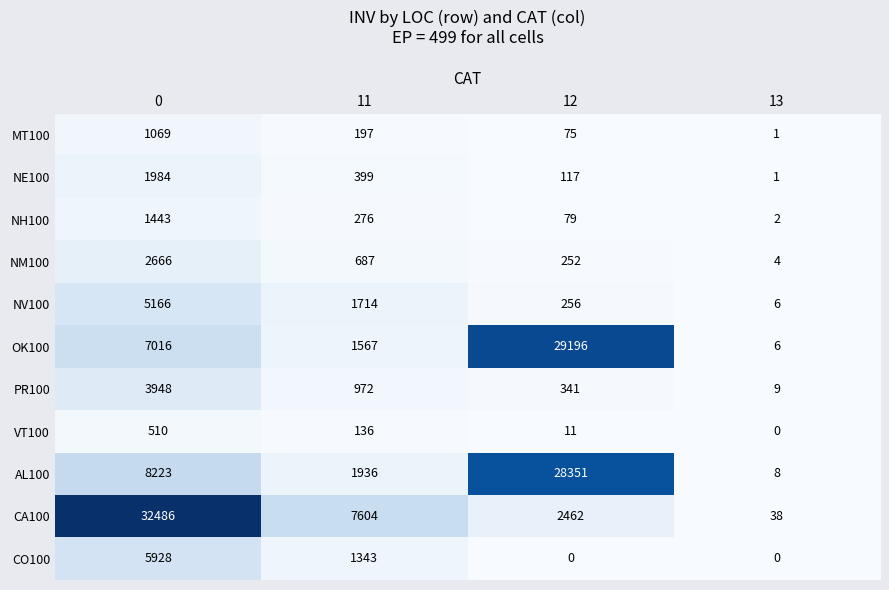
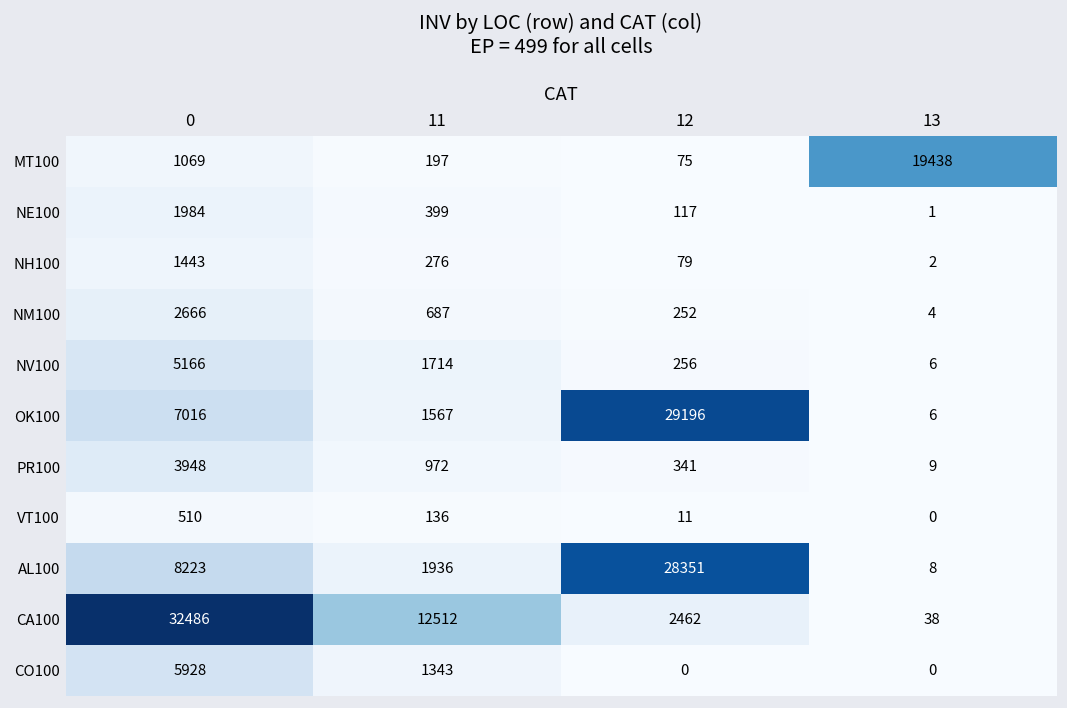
  {
    "MT100": {
      "0": 1069,
      "11": 197,
      "12": 75,
-     "13": 1
+     "13": 19438
    },
    "NE100": {
      "0": 1984,
      "11": 399,
      "12": 117,
      "13": 1
    },
    "NH100": {
      "0": 1443,
      "11": 276,
      "12": 79,
      "13": 2
    },
    "NM100": {
      "0": 2666,
      "11": 687,
      "12": 252,
      "13": 4
    },
    "NV100": {
      "0": 5166,
      "11": 1714,
      "12": 256,
      "13": 6
    },
    "OK100": {
      "0": 7016,
      "11": 1567,
      "12": 29196,
      "13": 6
    },
    "PR100": {
      "0": 3948,
      "11": 972,
      "12": 341,
      "13": 9
    },
    "VT100": {
      "0": 510,
      "11": 136,
      "12": 11,
      "13": 0
    },
    "AL100": {
      "0": 8223,
      "11": 1936,
      "12": 28351,
      "13": 8
    },
    "CA100": {
      "0": 32486,
-     "11": 7604,
+     "11": 12512,
      "12": 2462,
      "13": 38
    },
    "CO100": {
      "0": 5928,
      "11": 1343,
      "12": 0,
      "13": 0
    }
  }
